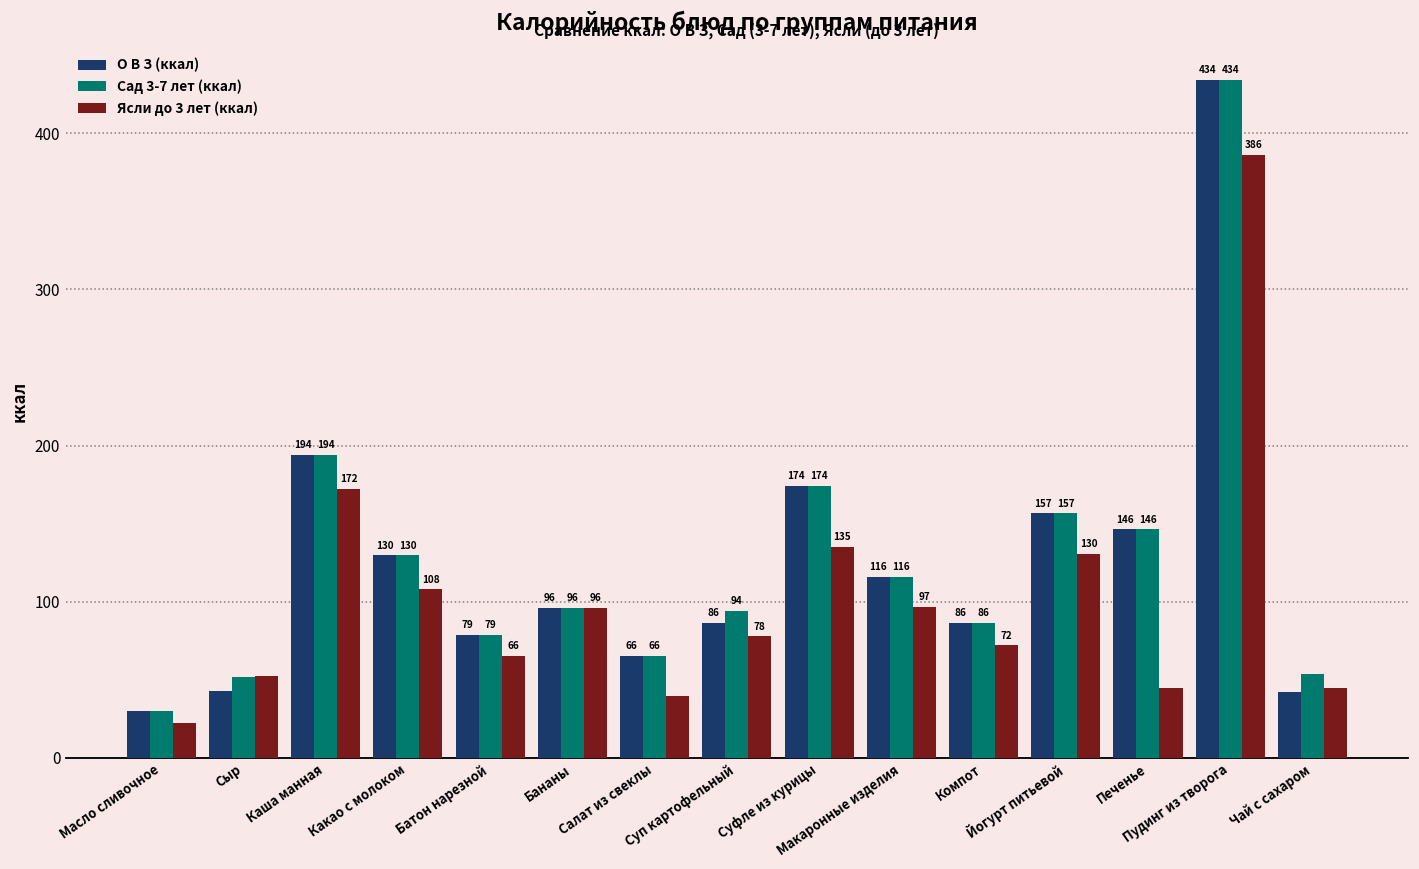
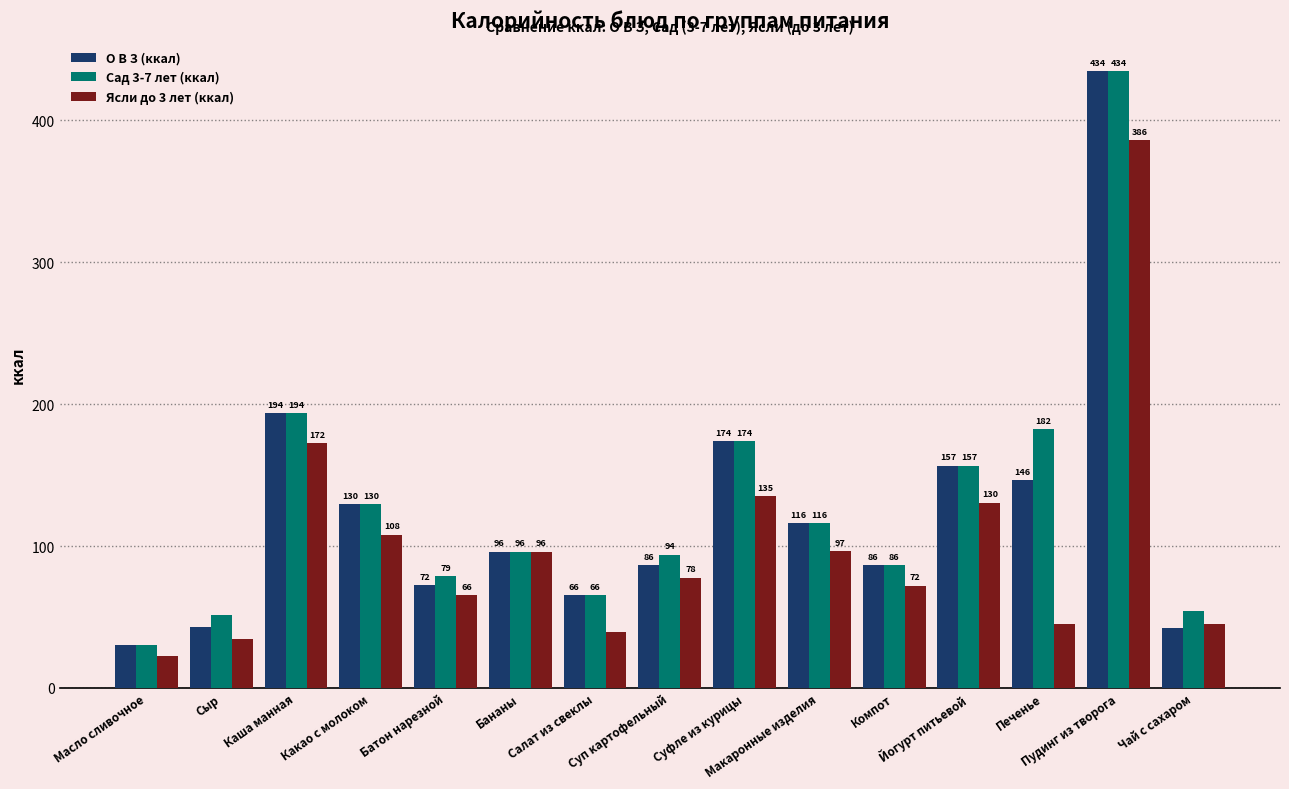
  {
    "О В З (ккал)": {
      "Каша манная": 194,
      "Какао с молоком": 130,
-     "Батон нарезной": 79,
+     "Батон нарезной": 72,
      "Бананы": 96,
      "Салат из свеклы": 66,
      "Суп картофельный": 86,
      "Суфле из курицы": 174,
      "Макаронные изделия": 116,
      "Компот": 86,
      "Йогурт питьевой": 157,
      "Печенье": 146,
      "Пудинг из творога": 434
    },
    "Сад 3-7 лет (ккал)": {
      "Каша манная": 194,
      "Какао с молоком": 130,
      "Батон нарезной": 79,
      "Бананы": 96,
      "Салат из свеклы": 66,
      "Суп картофельный": 94,
      "Суфле из курицы": 174,
      "Макаронные изделия": 116,
      "Компот": 86,
      "Йогурт питьевой": 157,
-     "Печенье": 146,
+     "Печенье": 182,
      "Пудинг из творога": 434
    },
    "Ясли до 3 лет (ккал)": {
      "Масло сливочное": 22,
-     "Сыр": 52,
+     "Сыр": 34,
      "Салат из свеклы": 39,
      "Печенье": 45,
      "Чай с сахаром": 45
    }
  }
